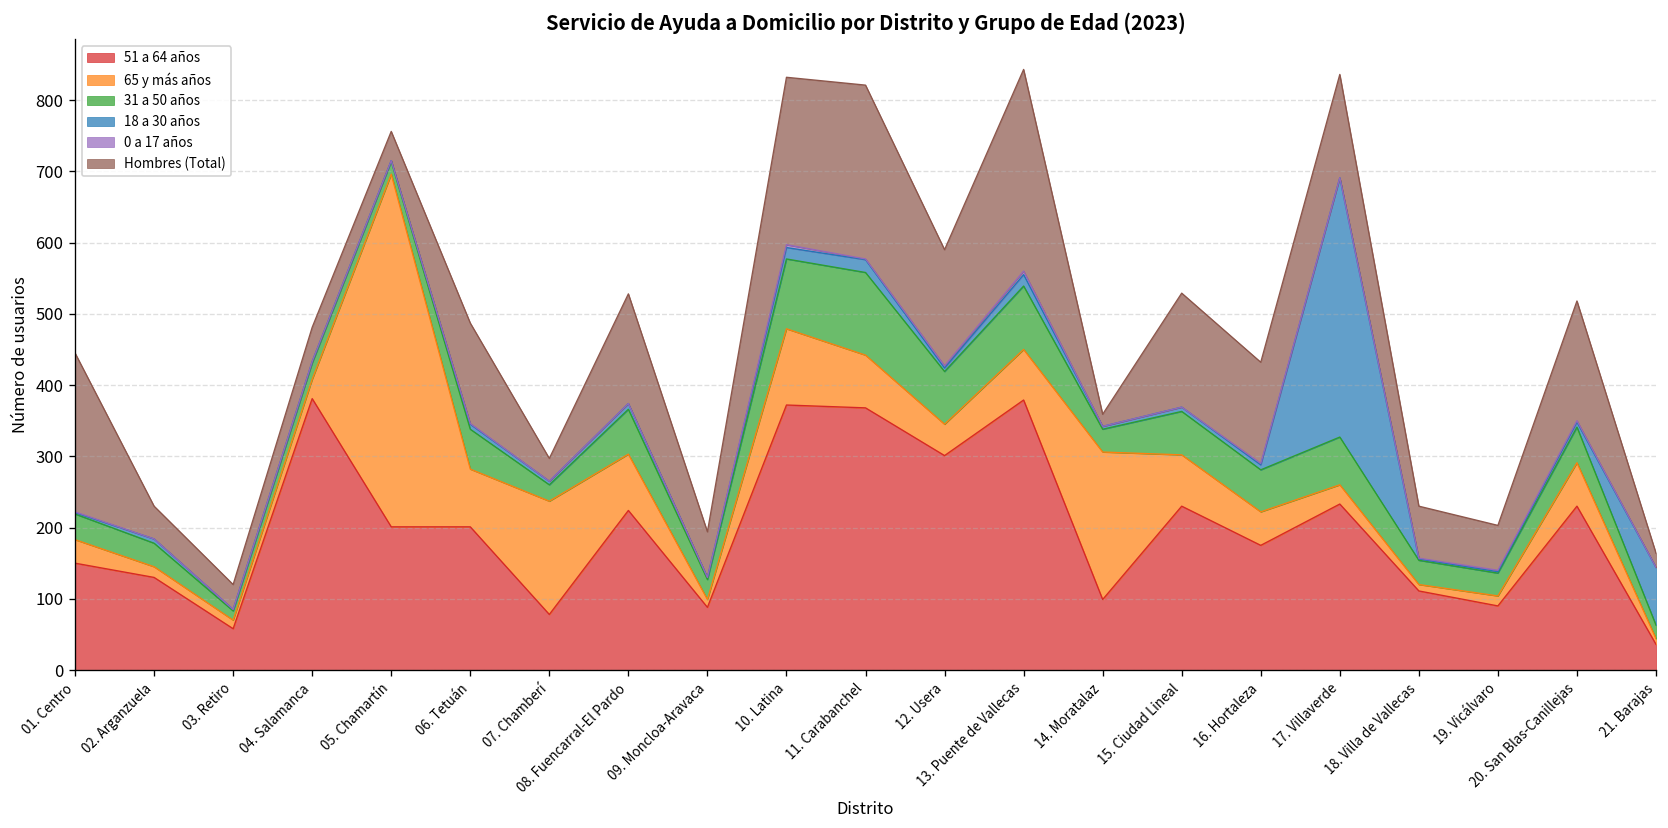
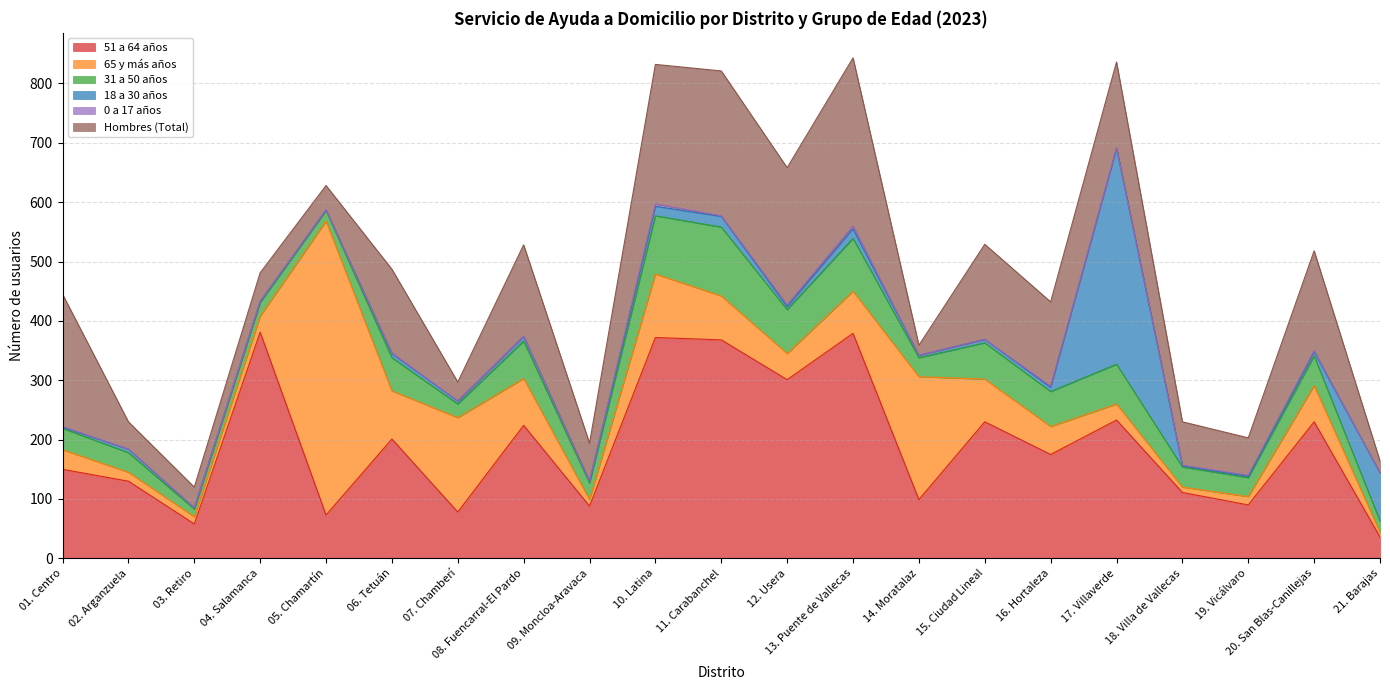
  {
    "51 a 64 años": {
      "01. Centro": 150,
      "02. Arganzuela": 130,
      "03. Retiro": 60,
      "04. Salamanca": 380,
-     "05. Chamartín": 200,
+     "05. Chamartín": 70,
      "06. Tetuán": 200,
      "07. Chamberí": 80,
      "08. Fuencarral-El Pardo": 220,
      "09. Moncloa-Aravaca": 90,
      "10. Latina": 370,
      "11. Carabanchel": 370,
      "12. Usera": 300,
      "13. Puente de Vallecas": 380,
      "14. Moratalaz": 100,
      "15. Ciudad Lineal": 230,
      "16. Hortaleza": 180,
      "17. Villaverde": 230,
      "18. Villa de Vallecas": 110,
      "19. Vicálvaro": 90,
      "20. San Blas-Canillejas": 230,
      "21. Barajas": 40
    },
    "65 y más años": {
      "01. Centro": 30,
      "02. Arganzuela": 20,
      "03. Retiro": 10,
      "04. Salamanca": 30,
      "05. Chamartín": 500,
      "06. Tetuán": 80,
      "07. Chamberí": 160,
      "08. Fuencarral-El Pardo": 80,
      "09. Moncloa-Aravaca": 10,
      "10. Latina": 110,
      "11. Carabanchel": 70,
      "12. Usera": 40,
      "13. Puente de Vallecas": 70,
      "14. Moratalaz": 210,
      "15. Ciudad Lineal": 70,
      "16. Hortaleza": 50,
      "17. Villaverde": 30,
      "18. Villa de Vallecas": 10,
      "19. Vicálvaro": 10,
      "20. San Blas-Canillejas": 60,
      "21. Barajas": 10
    },
    "31 a 50 años": {
      "02. Arganzuela": 30,
      "06. Tetuán": 60,
      "07. Chamberí": 20,
      "08. Fuencarral-El Pardo": 60,
      "10. Latina": 100,
      "11. Carabanchel": 120,
      "12. Usera": 70,
      "13. Puente de Vallecas": 90,
      "15. Ciudad Lineal": 60,
      "16. Hortaleza": 60,
      "17. Villaverde": 70,
      "20. San Blas-Canillejas": 50,
      "21. Barajas": 20
    },
    "18 a 30 años": {
      "13. Puente de Vallecas": 20
    },
    "0 a 17 años": {
      "13. Puente de Vallecas": 10
    },
    "Hombres (Total)": {
      "01. Centro": 220,
      "02. Arganzuela": 50,
      "03. Retiro": 40,
      "04. Salamanca": 50,
      "05. Chamartín": 40,
      "06. Tetuán": 140,
      "07. Chamberí": 30,
      "08. Fuencarral-El Pardo": 150,
      "09. Moncloa-Aravaca": 60,
      "10. Latina": 240,
      "11. Carabanchel": 240,
-     "12. Usera": 160,
+     "12. Usera": 230,
      "13. Puente de Vallecas": 280,
      "14. Moratalaz": 20,
      "15. Ciudad Lineal": 160,
      "16. Hortaleza": 140,
      "17. Villaverde": 150,
      "18. Villa de Vallecas": 70,
      "19. Vicálvaro": 60,
      "20. San Blas-Canillejas": 170,
      "21. Barajas": 20
    }
  }
